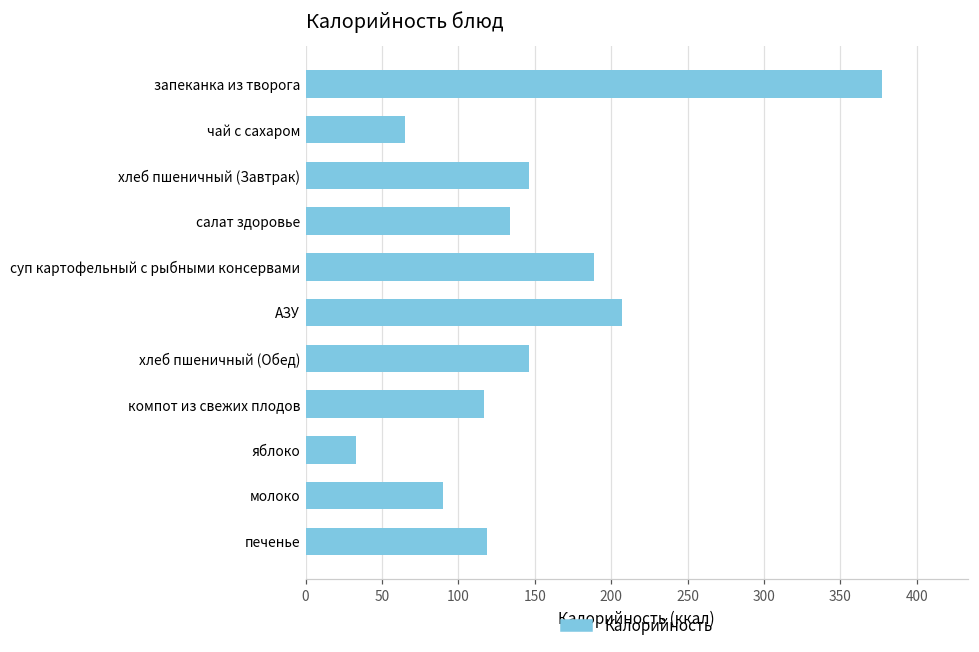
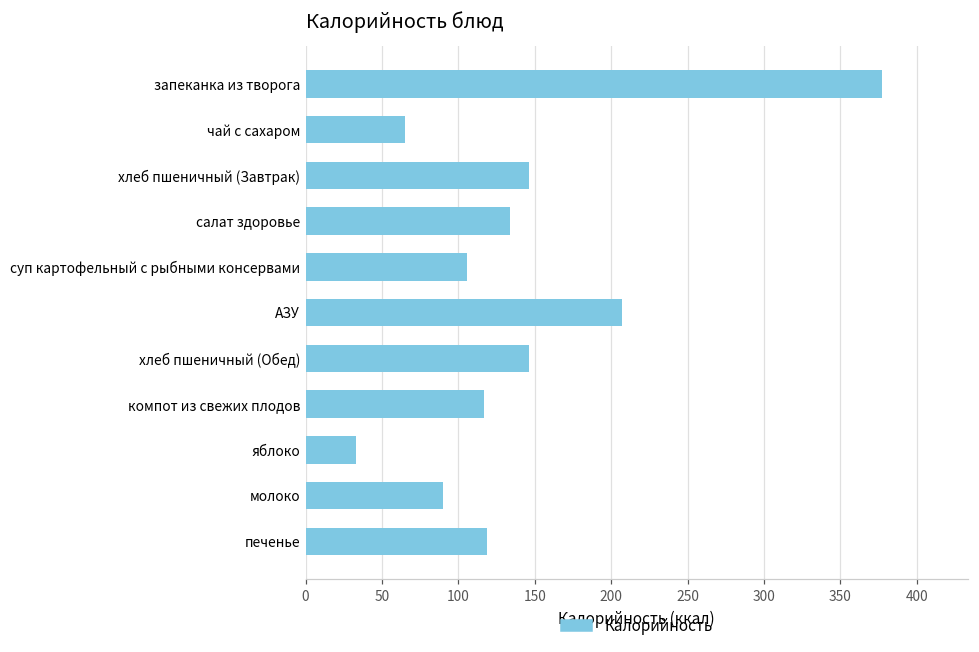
  {
    "запеканка из творога": 377,
    "чай с сахаром": 65,
    "хлеб пшеничный (Завтрак)": 146,
    "салат здоровье": 134,
-   "суп картофельный с рыбными консервами": 189,
+   "суп картофельный с рыбными консервами": 106,
    "АЗУ": 207,
    "хлеб пшеничный (Обед)": 146,
    "компот из свежих плодов": 117,
    "яблоко": 33,
    "молоко": 90,
    "печенье": 119
  }
